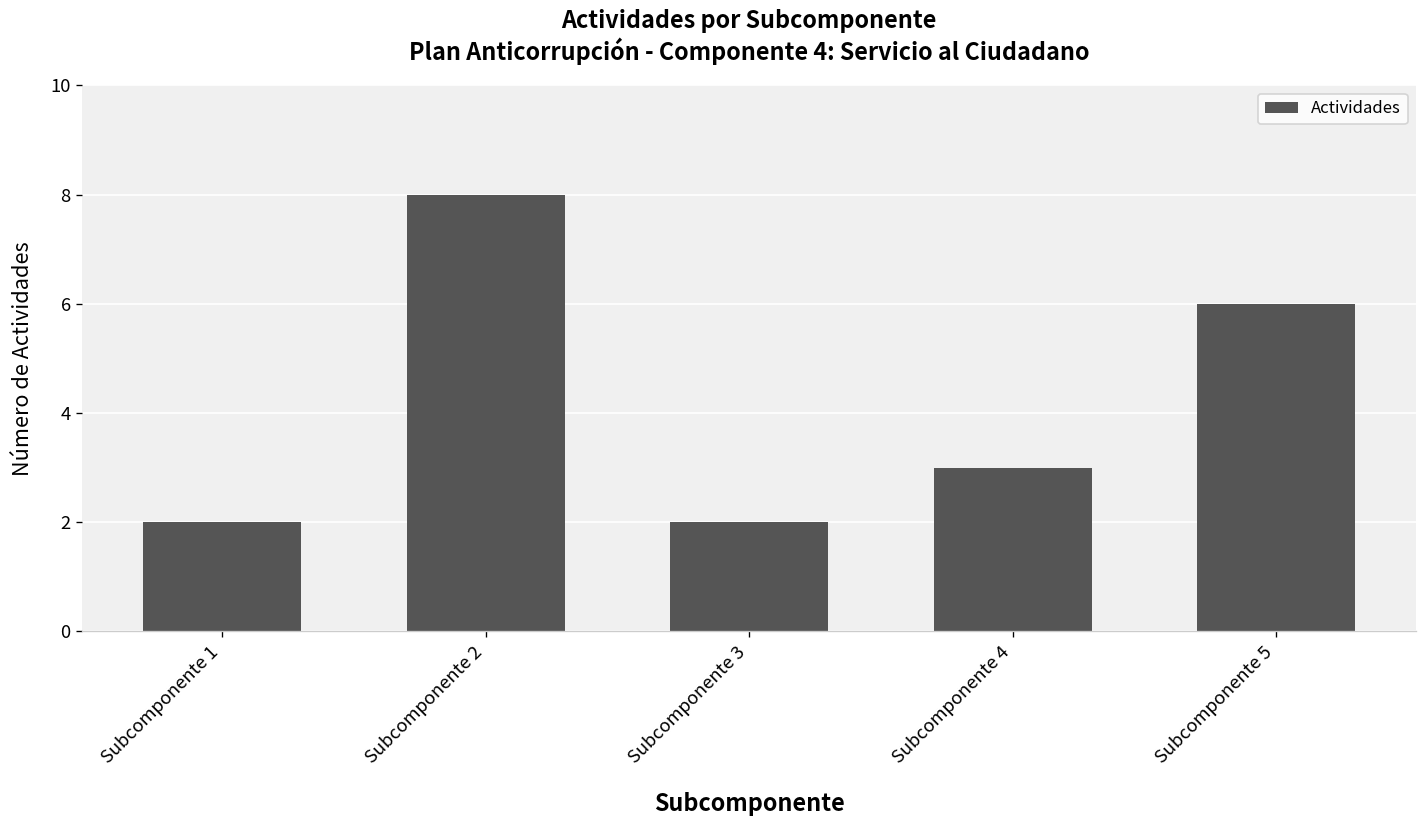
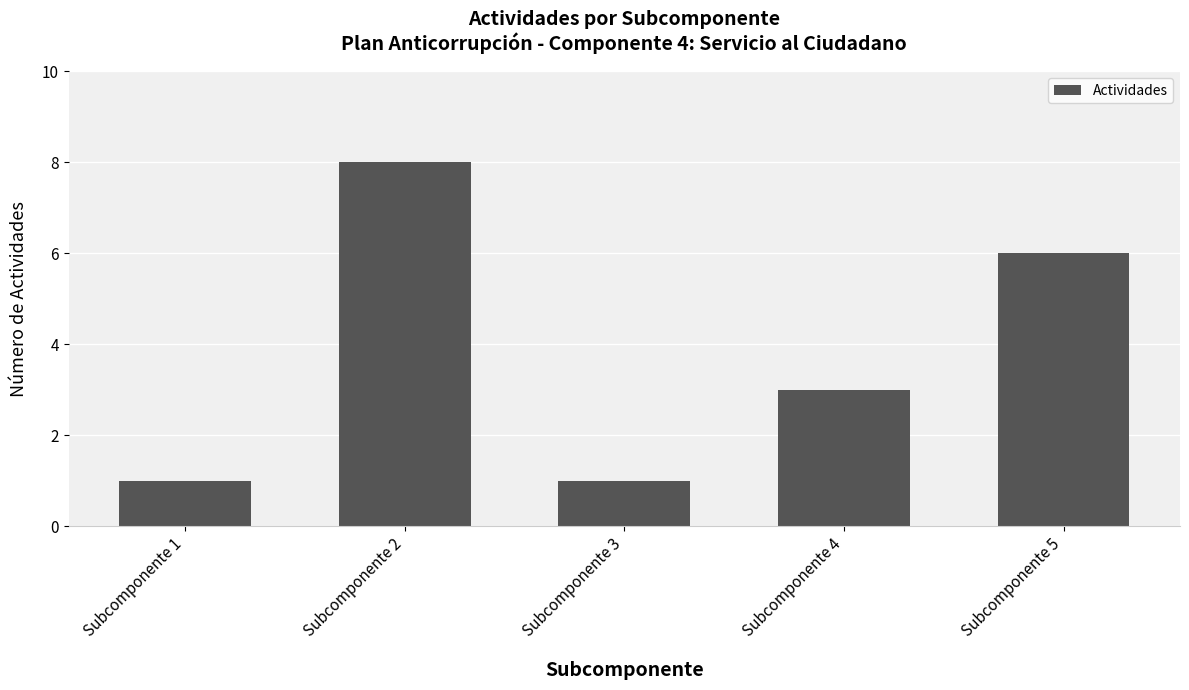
  {
-   "Subcomponente 1": 2,
+   "Subcomponente 1": 1,
    "Subcomponente 2": 8,
-   "Subcomponente 3": 2,
+   "Subcomponente 3": 1,
    "Subcomponente 4": 3,
    "Subcomponente 5": 6
  }
